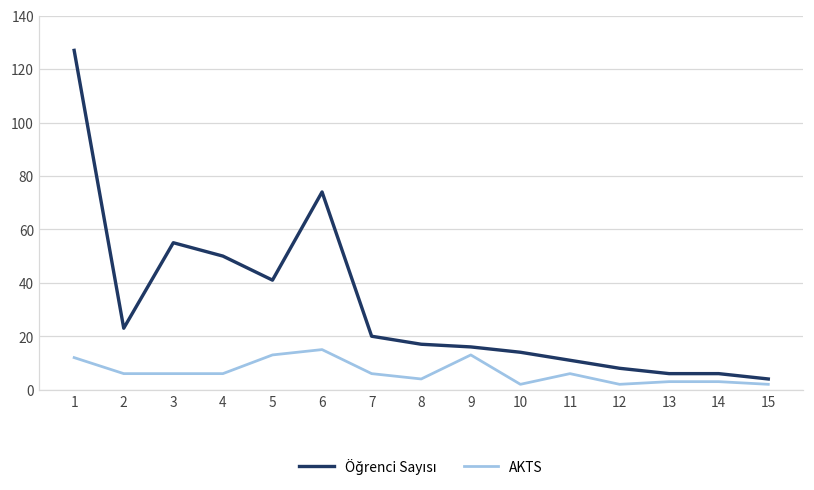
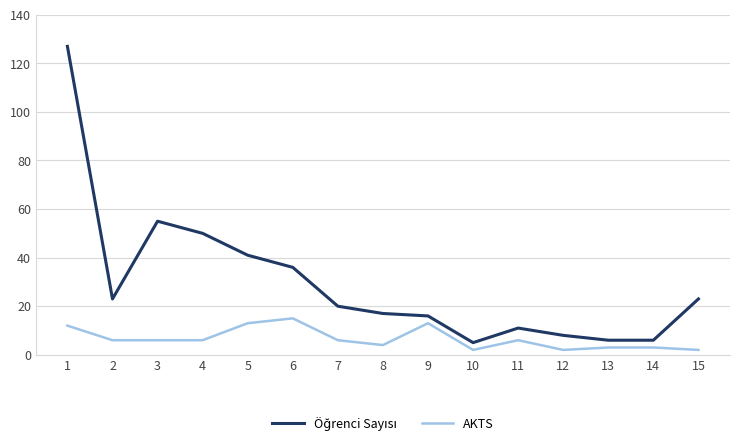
  {
    "Öğrenci Sayısı": {
      "1": 127,
      "2": 23,
      "3": 55,
      "4": 50,
      "5": 41,
-     "6": 74,
+     "6": 36,
      "7": 20,
      "8": 17,
      "9": 16,
-     "10": 14,
+     "10": 5,
      "11": 11,
      "12": 8,
      "13": 6,
      "14": 6,
-     "15": 4
+     "15": 23
    },
    "AKTS": {
      "1": 12,
      "2": 6,
      "3": 6,
      "4": 6,
      "5": 13,
      "6": 15,
      "7": 6,
      "8": 4,
      "9": 13,
      "10": 2,
      "11": 6,
      "12": 2,
      "13": 3,
      "14": 3,
      "15": 2
    }
  }
